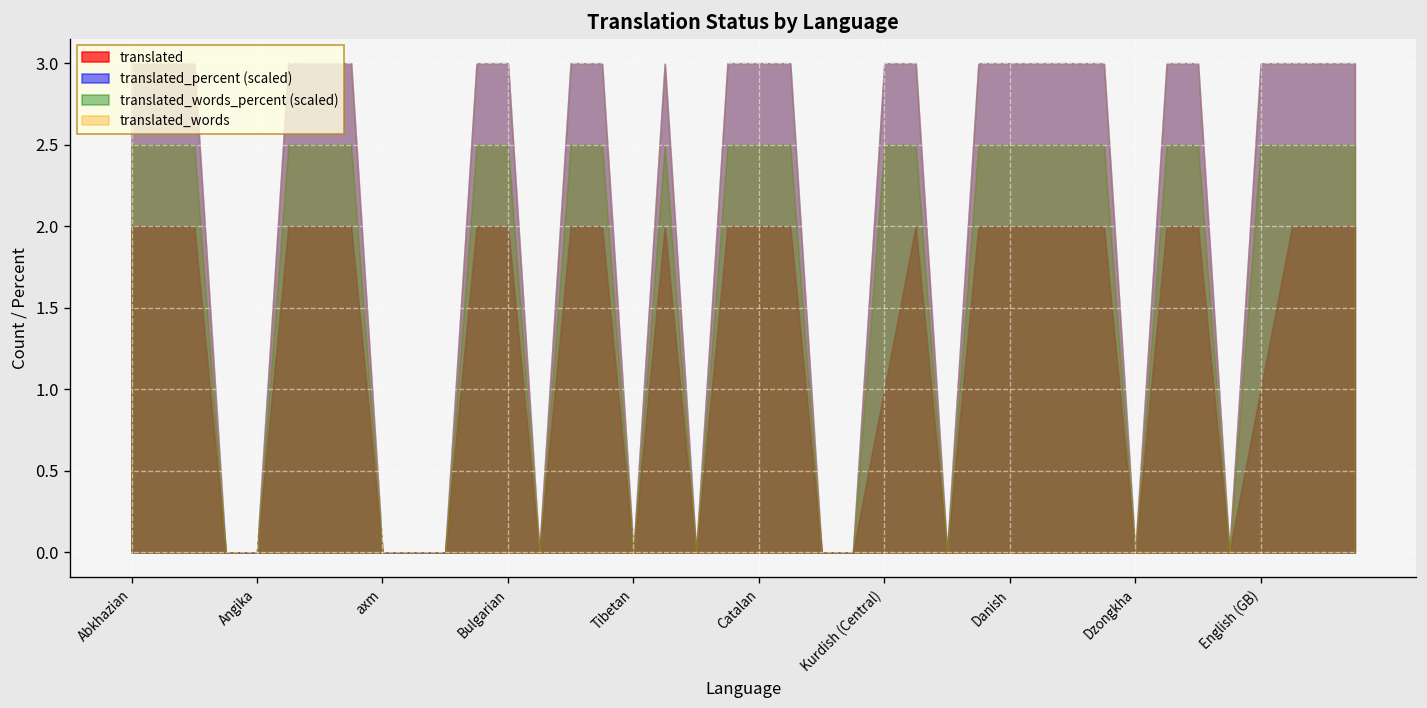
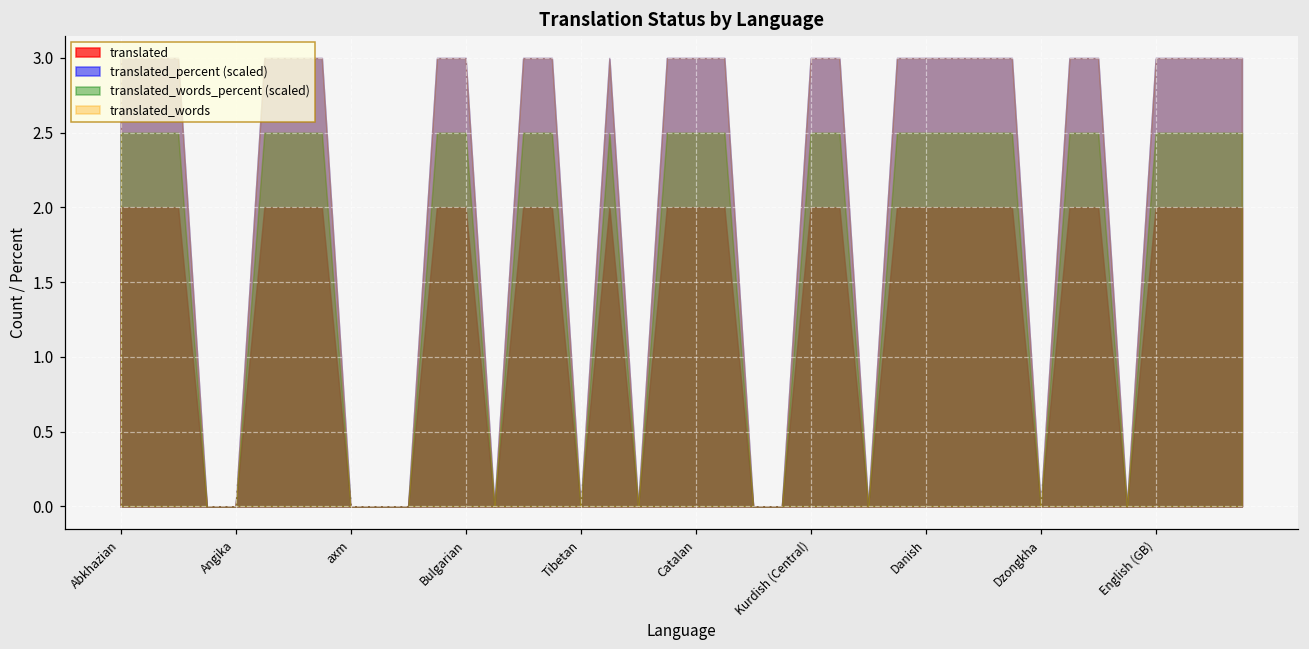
  {
    "translated": {
      "Abkhazian": 2,
      "Bulgarian": 2,
      "Catalan": 2,
-     "Kurdish (Central)": 1,
+     "Kurdish (Central)": 2,
      "Danish": 2,
-     "English (GB)": 1
+     "English (GB)": 2
    },
    "translated_words": {
      "Bulgarian": 3,
      "Catalan": 3,
      "Kurdish (Central)": 3,
      "Danish": 3,
      "English (GB)": 3
    },
    "translated_words_percent (scaled)": {
      "Abkhazian": 2.50,
      "Bulgarian": 2.50,
      "Catalan": 2.50,
      "Kurdish (Central)": 2.50,
      "Danish": 2.50,
      "English (GB)": 2.50
    }
  }
